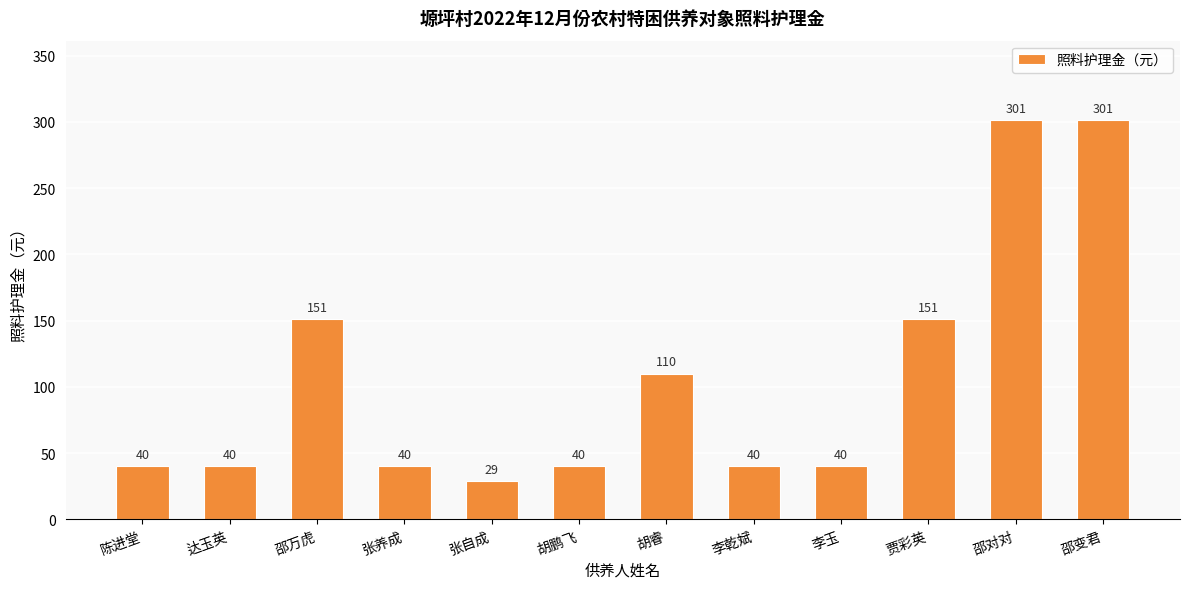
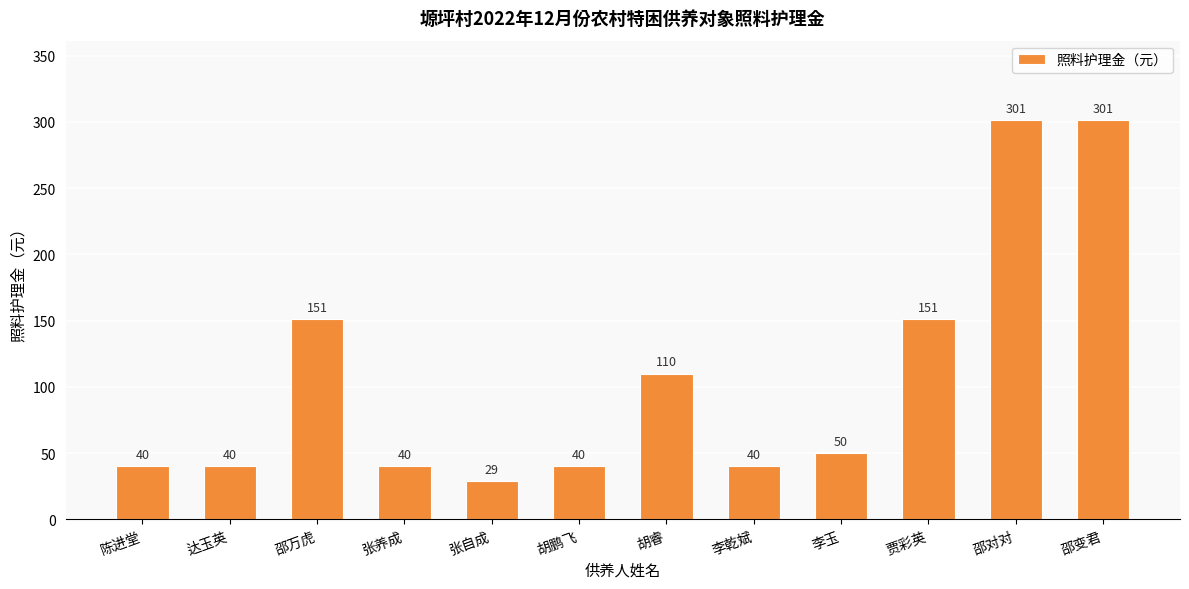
  {
    "陈进堂": 40,
    "达玉英": 40,
    "邵万虎": 151,
    "张养成": 40,
    "张自成": 29,
    "胡鹏飞": 40,
    "胡睿": 110,
    "李乾斌": 40,
-   "李玉": 40,
+   "李玉": 50,
    "贾彩英": 151,
    "邵对对": 301,
    "邵变君": 301
  }
